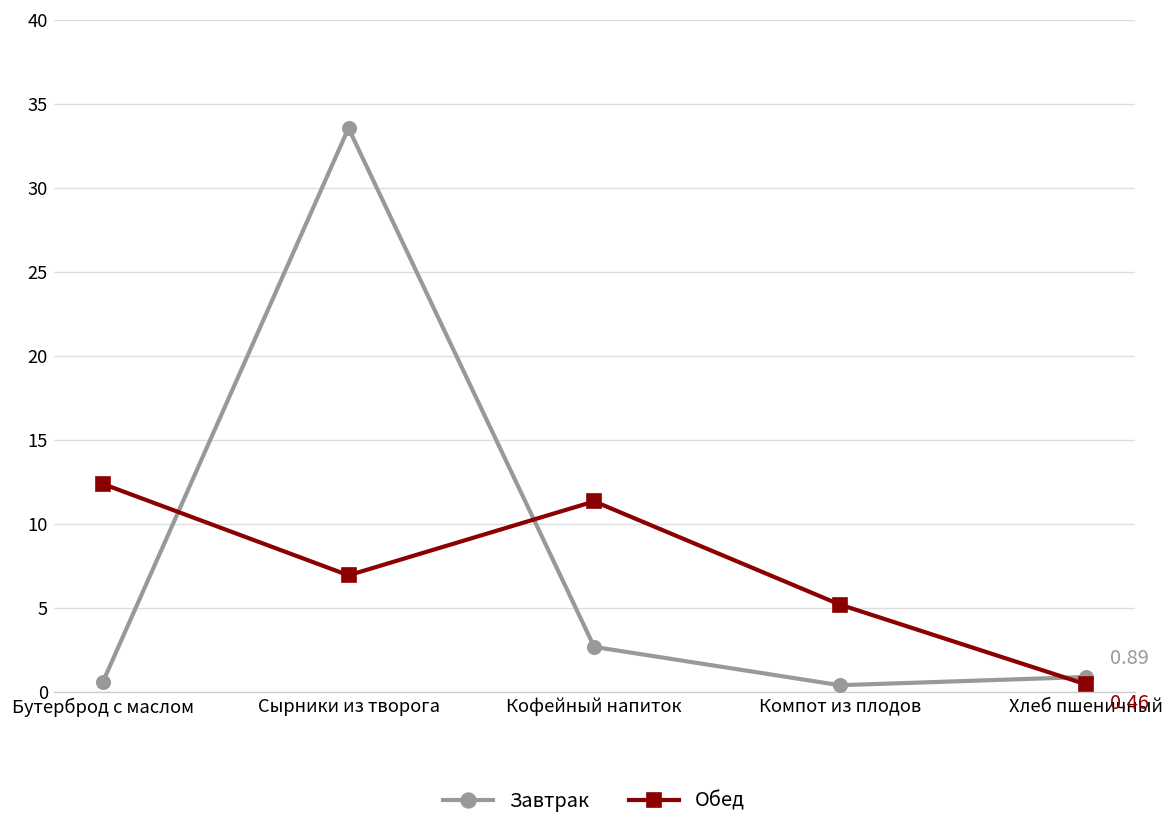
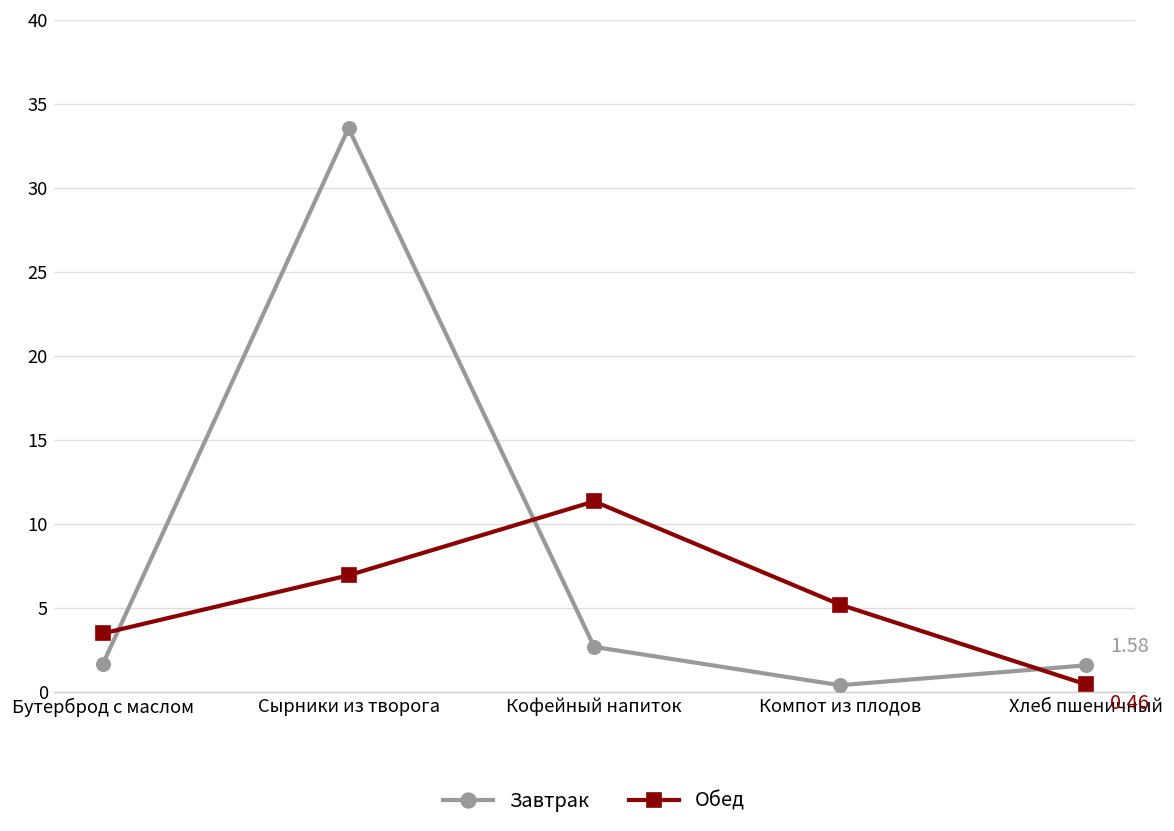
  {
    "Завтрак": {
-     "Бутерброд с маслом": 0.6,
-     "Хлеб пшеничный": 0.89
+     "Бутерброд с маслом": 1.7,
+     "Хлеб пшеничный": 1.58
    },
    "Обед": {
-     "Бутерброд с маслом": 12.4,
+     "Бутерброд с маслом": 3.5,
      "Сырники из творога": 6.9,
      "Кофейный напиток": 11.3,
      "Компот из плодов": 5.2
    }
  }
